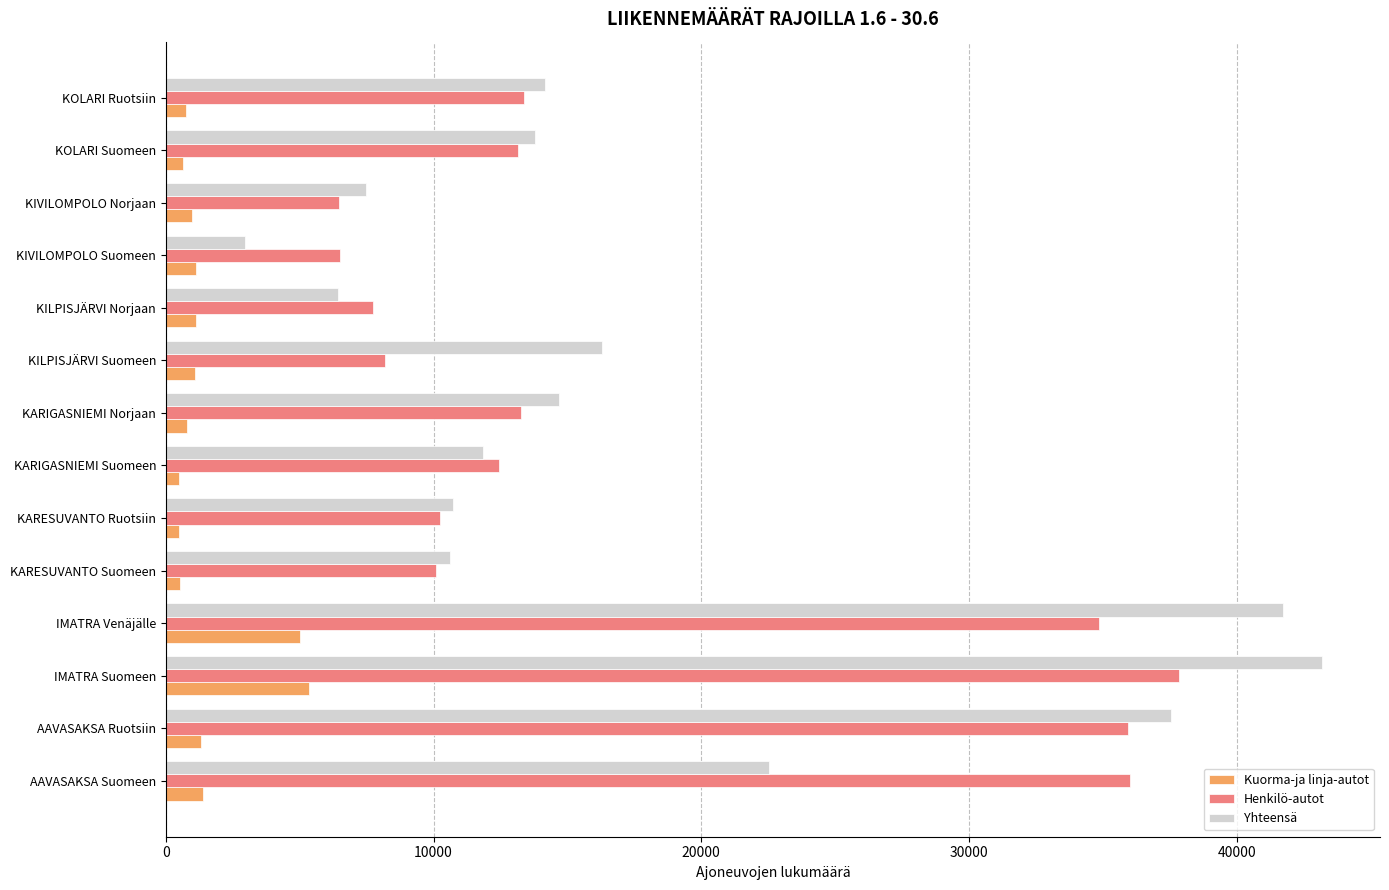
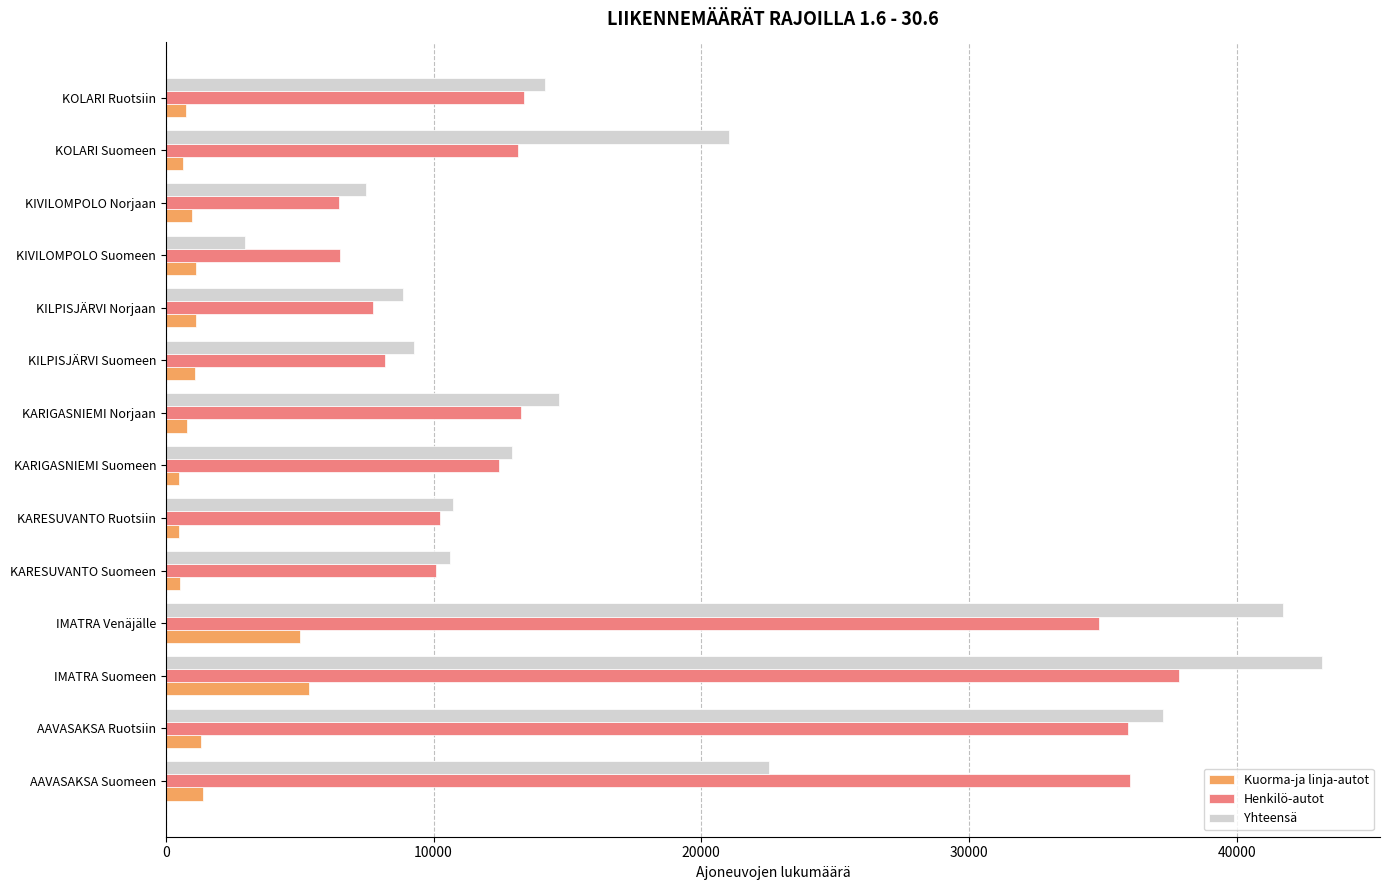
  {
    "Yhteensä": {
      "KOLARI Ruotsiin": 14200,
-     "KOLARI Suomeen": 13800,
+     "KOLARI Suomeen": 21000,
      "KIVILOMPOLO Norjaan": 7500,
      "KIVILOMPOLO Suomeen": 2900,
-     "KILPISJÄRVI Norjaan": 6400,
-     "KILPISJÄRVI Suomeen": 16300,
+     "KILPISJÄRVI Norjaan": 8900,
+     "KILPISJÄRVI Suomeen": 9300,
      "KARIGASNIEMI Norjaan": 14700,
-     "KARIGASNIEMI Suomeen": 11800,
+     "KARIGASNIEMI Suomeen": 12900,
      "KARESUVANTO Ruotsiin": 10700,
      "KARESUVANTO Suomeen": 10600,
      "IMATRA Venäjälle": 41700,
      "IMATRA Suomeen": 43200,
-     "AAVASAKSA Ruotsiin": 37500,
+     "AAVASAKSA Ruotsiin": 37200,
      "AAVASAKSA Suomeen": 22500
    }
  }
